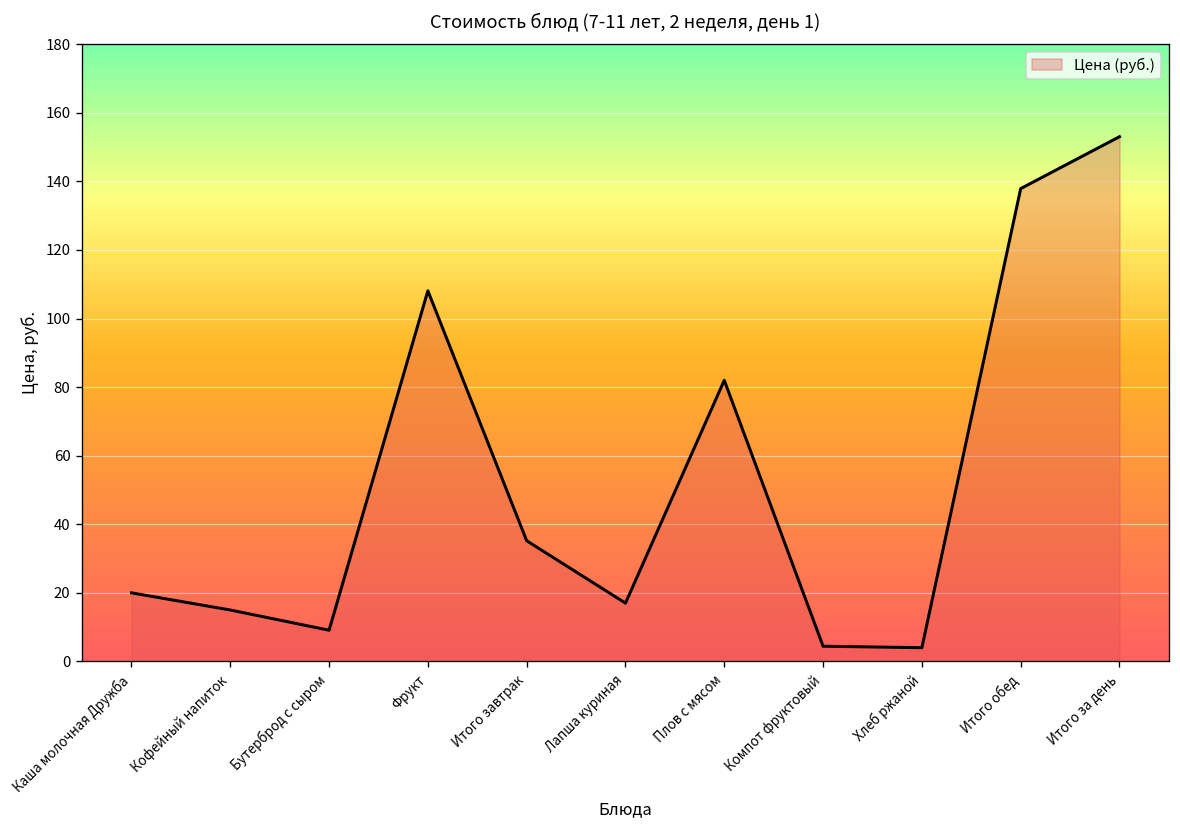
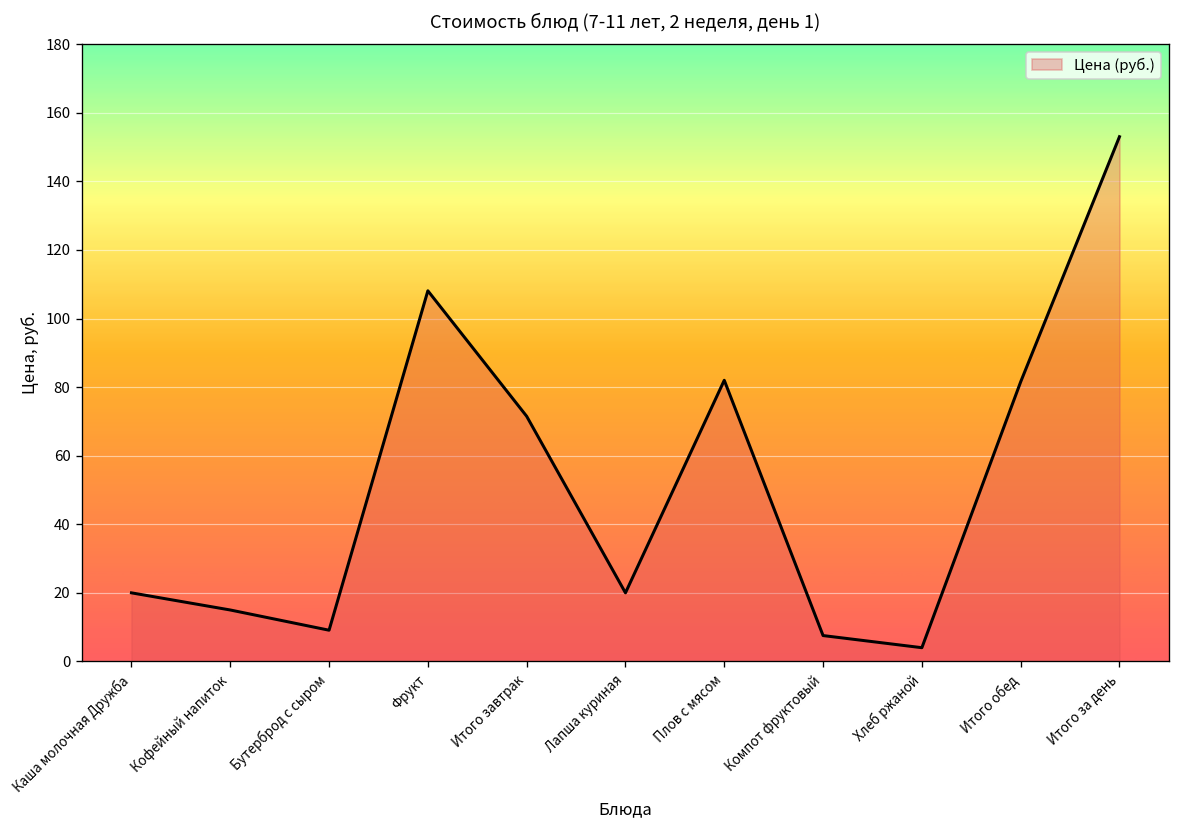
  {
    "Каша молочная Дружба": 20,
    "Кофейный напиток": 15,
    "Бутерброд с сыром": 9,
    "Фрукт": 108,
-   "Итого завтрак": 35,
-   "Лапша куриная": 17,
+   "Итого завтрак": 72,
+   "Лапша куриная": 20,
    "Плов с мясом": 82,
-   "Компот фруктовый": 4,
+   "Компот фруктовый": 8,
    "Хлеб ржаной": 4,
-   "Итого обед": 138,
+   "Итого обед": 82,
    "Итого за день": 153
  }
